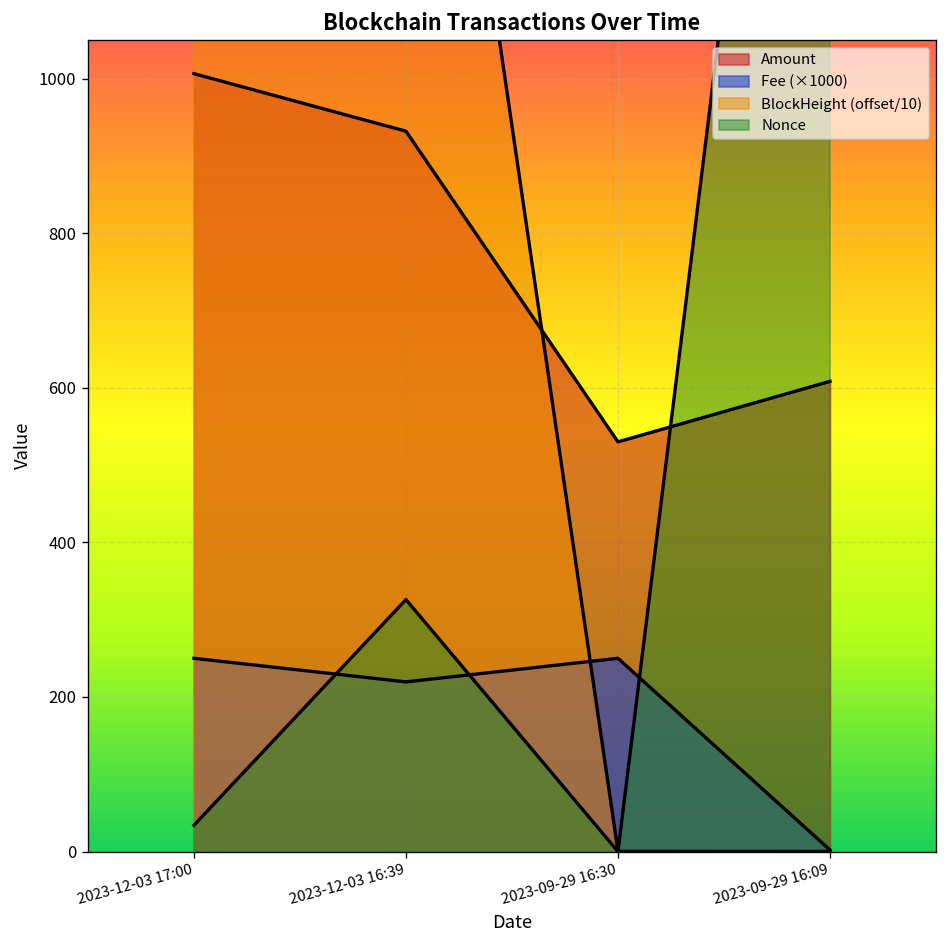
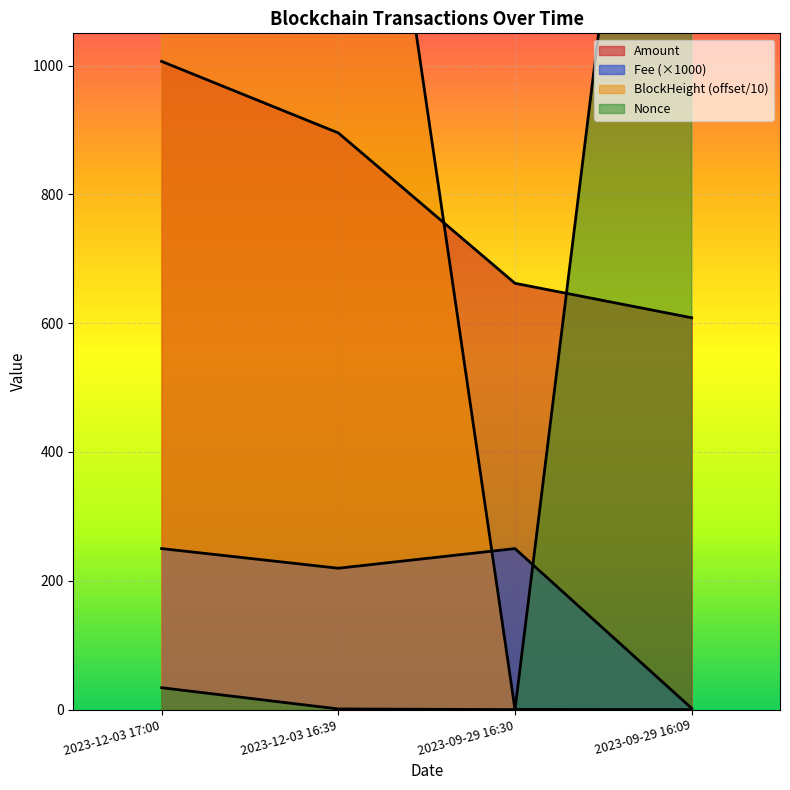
  {
    "Amount": {
      "2023-12-03 17:00": 1010,
-     "2023-12-03 16:39": 930,
-     "2023-09-29 16:30": 530,
+     "2023-12-03 16:39": 900,
+     "2023-09-29 16:30": 660,
      "2023-09-29 16:09": 610
    },
    "Fee (×1000)": {
      "2023-12-03 17:00": 250,
      "2023-12-03 16:39": 220,
      "2023-09-29 16:30": 250
    },
    "Nonce": {
      "2023-12-03 17:00": 30,
-     "2023-12-03 16:39": 330
+     "2023-12-03 16:39": 0
    }
  }
